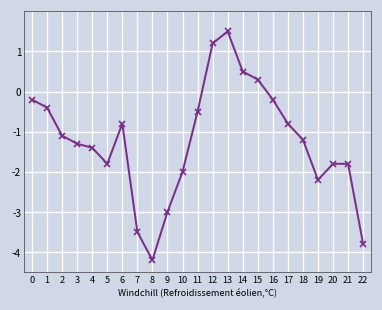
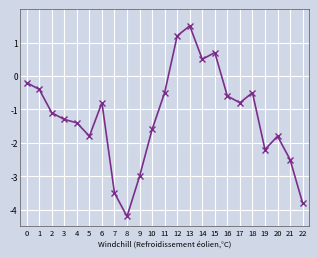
  {
    "0": -0.2,
    "1": -0.4,
    "2": -1.1,
    "3": -1.3,
    "4": -1.4,
    "5": -1.8,
    "6": -0.8,
    "7": -3.5,
    "8": -4.2,
    "9": -3.0,
-   "10": -2.0,
+   "10": -1.6,
    "11": -0.5,
    "12": 1.2,
    "13": 1.5,
    "14": 0.5,
-   "15": 0.3,
-   "16": -0.2,
+   "15": 0.7,
+   "16": -0.6,
    "17": -0.8,
-   "18": -1.2,
+   "18": -0.5,
    "19": -2.2,
    "20": -1.8,
-   "21": -1.8,
+   "21": -2.5,
    "22": -3.8
  }
